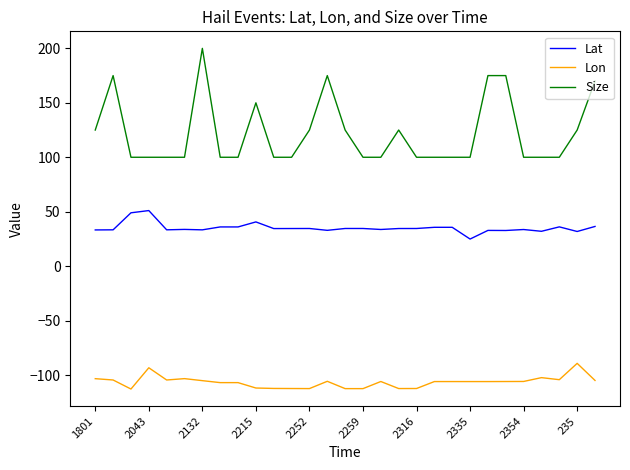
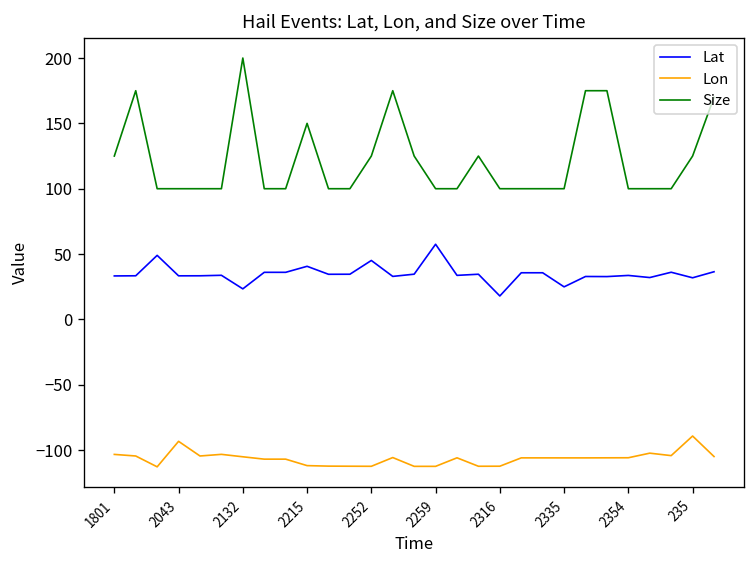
  {
    "Lat": {
      "1801": 33,
-     "2043": 51,
-     "2132": 33,
+     "2043": 33,
+     "2132": 23,
      "2215": 41,
-     "2252": 35,
-     "2259": 35,
-     "2316": 35,
+     "2252": 45,
+     "2259": 58,
+     "2316": 18,
      "2335": 25,
      "2354": 34,
      "235": 32
    },
    "Lon": {
      "1801": -103,
      "2043": -93,
      "2132": -105,
      "2215": -112,
      "2252": -112,
      "2259": -112,
      "2316": -112,
      "2335": -106,
      "2354": -106,
      "235": -89
    },
    "Size": {
      "1801": 125,
      "2043": 100,
      "2132": 200,
      "2215": 150,
      "2252": 125,
      "2259": 100,
      "2316": 100,
      "2335": 100,
      "2354": 100,
      "235": 125
    }
  }
